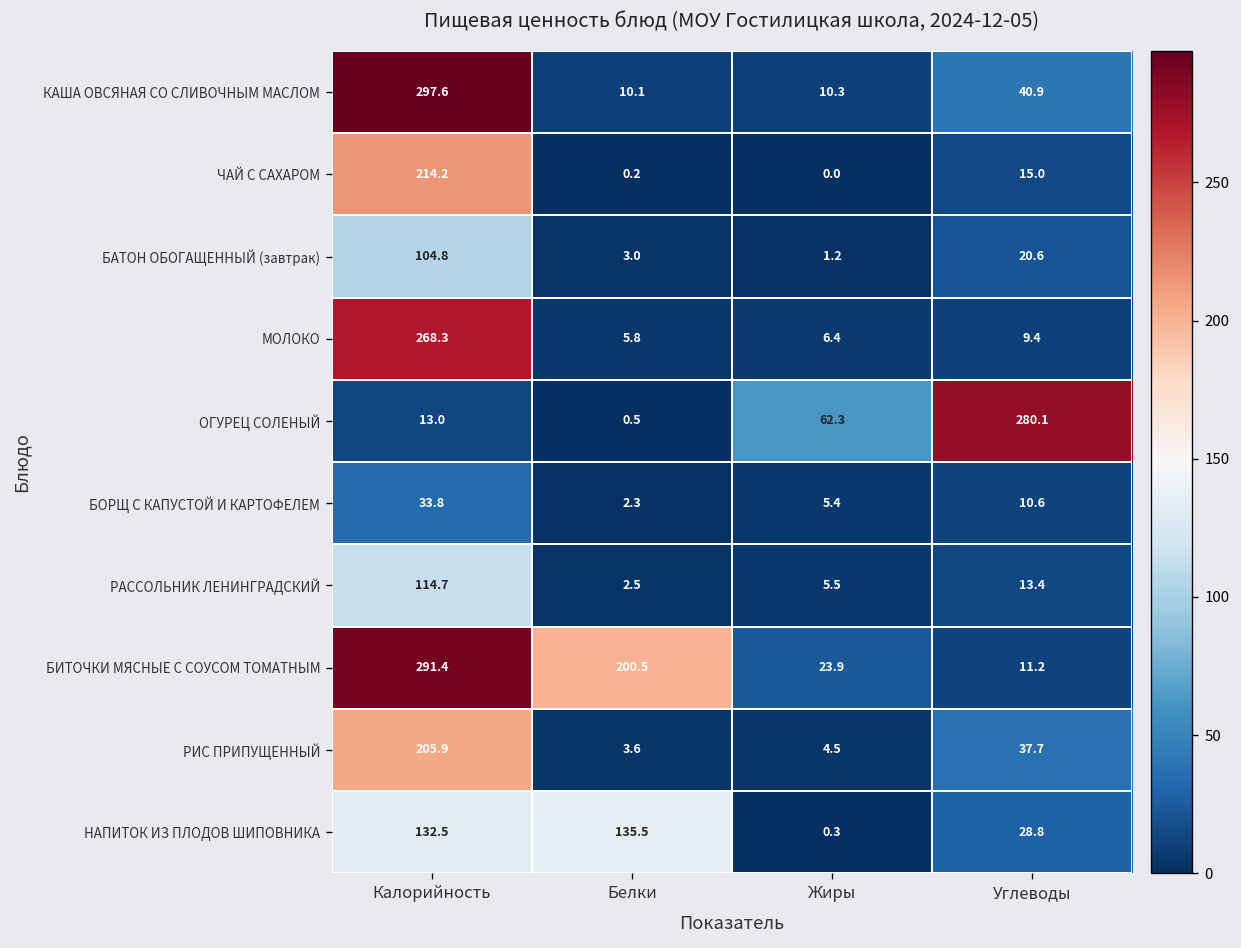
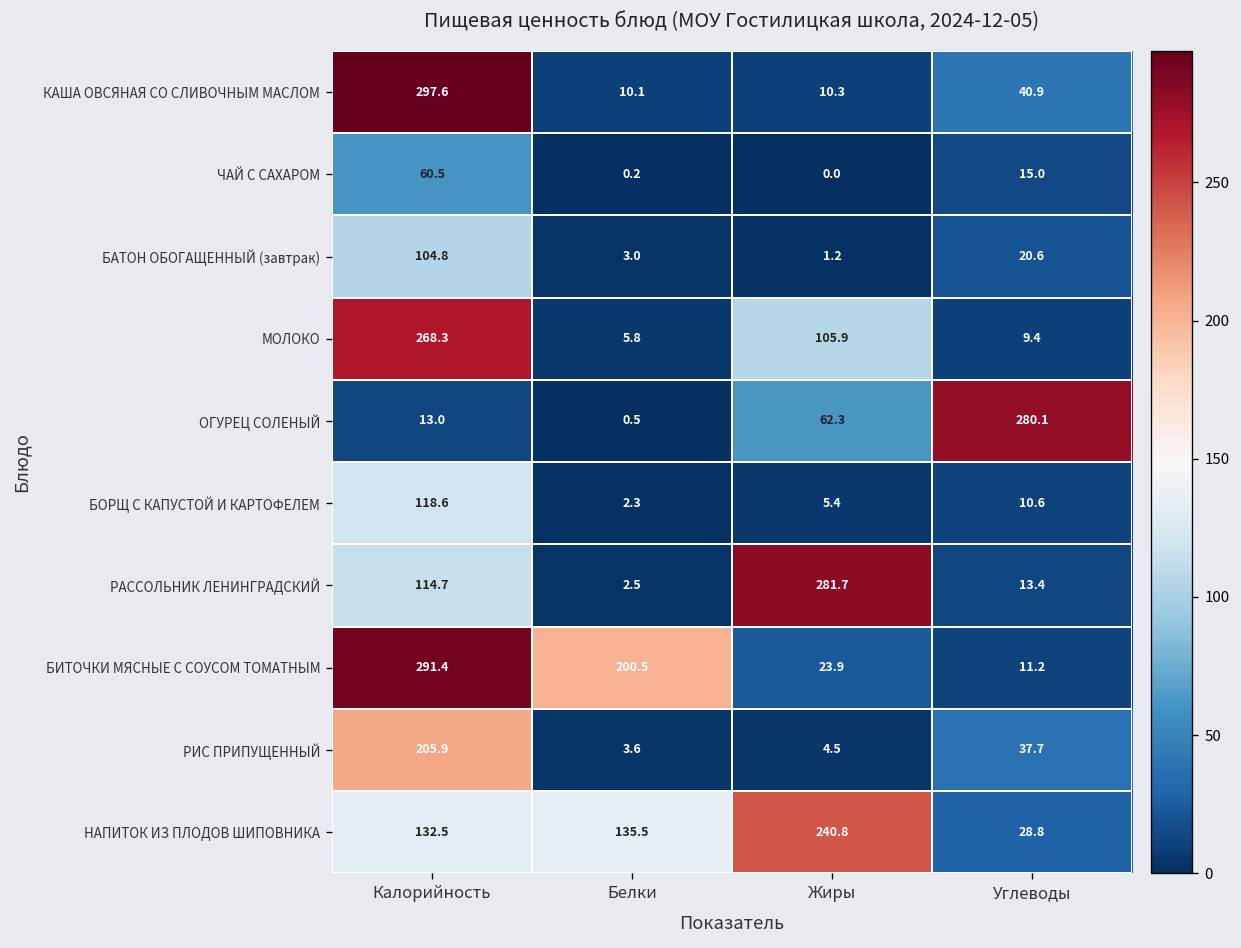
  {
    "КАША ОВСЯНАЯ СО СЛИВОЧНЫМ МАСЛОМ": {
      "Калорийность": 297.6,
      "Белки": 10.1,
      "Жиры": 10.3,
      "Углеводы": 40.9
    },
    "ЧАЙ С САХАРОМ": {
-     "Калорийность": 214.2,
+     "Калорийность": 60.5,
      "Белки": 0.2,
      "Жиры": 0.0,
      "Углеводы": 15.0
    },
    "БАТОН ОБОГАЩЕННЫЙ (завтрак)": {
      "Калорийность": 104.8,
      "Белки": 3.0,
      "Жиры": 1.2,
      "Углеводы": 20.6
    },
    "МОЛОКО": {
      "Калорийность": 268.3,
      "Белки": 5.8,
-     "Жиры": 6.4,
+     "Жиры": 105.9,
      "Углеводы": 9.4
    },
    "ОГУРЕЦ СОЛЕНЫЙ": {
      "Калорийность": 13.0,
      "Белки": 0.5,
      "Жиры": 62.3,
      "Углеводы": 280.1
    },
    "БОРЩ С КАПУСТОЙ И КАРТОФЕЛЕМ": {
-     "Калорийность": 33.8,
+     "Калорийность": 118.6,
      "Белки": 2.3,
      "Жиры": 5.4,
      "Углеводы": 10.6
    },
    "РАССОЛЬНИК ЛЕНИНГРАДСКИЙ": {
      "Калорийность": 114.7,
      "Белки": 2.5,
-     "Жиры": 5.5,
+     "Жиры": 281.7,
      "Углеводы": 13.4
    },
    "БИТОЧКИ МЯСНЫЕ С СОУСОМ ТОМАТНЫМ": {
      "Калорийность": 291.4,
      "Белки": 200.5,
      "Жиры": 23.9,
      "Углеводы": 11.2
    },
    "РИС ПРИПУЩЕННЫЙ": {
      "Калорийность": 205.9,
      "Белки": 3.6,
      "Жиры": 4.5,
      "Углеводы": 37.7
    },
    "НАПИТОК ИЗ ПЛОДОВ ШИПОВНИКА": {
      "Калорийность": 132.5,
      "Белки": 135.5,
-     "Жиры": 0.3,
+     "Жиры": 240.8,
      "Углеводы": 28.8
    }
  }
